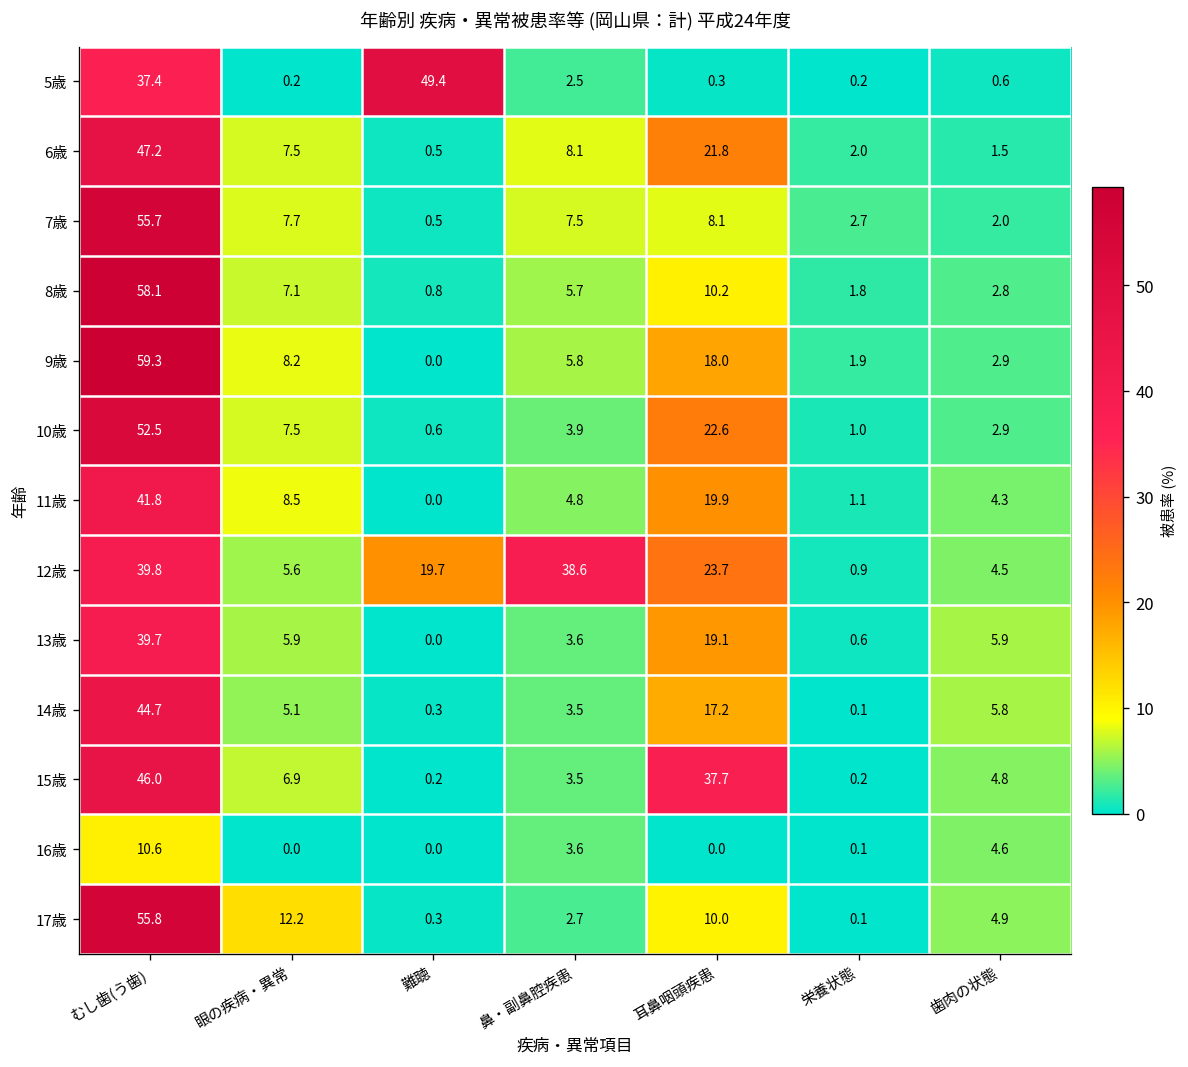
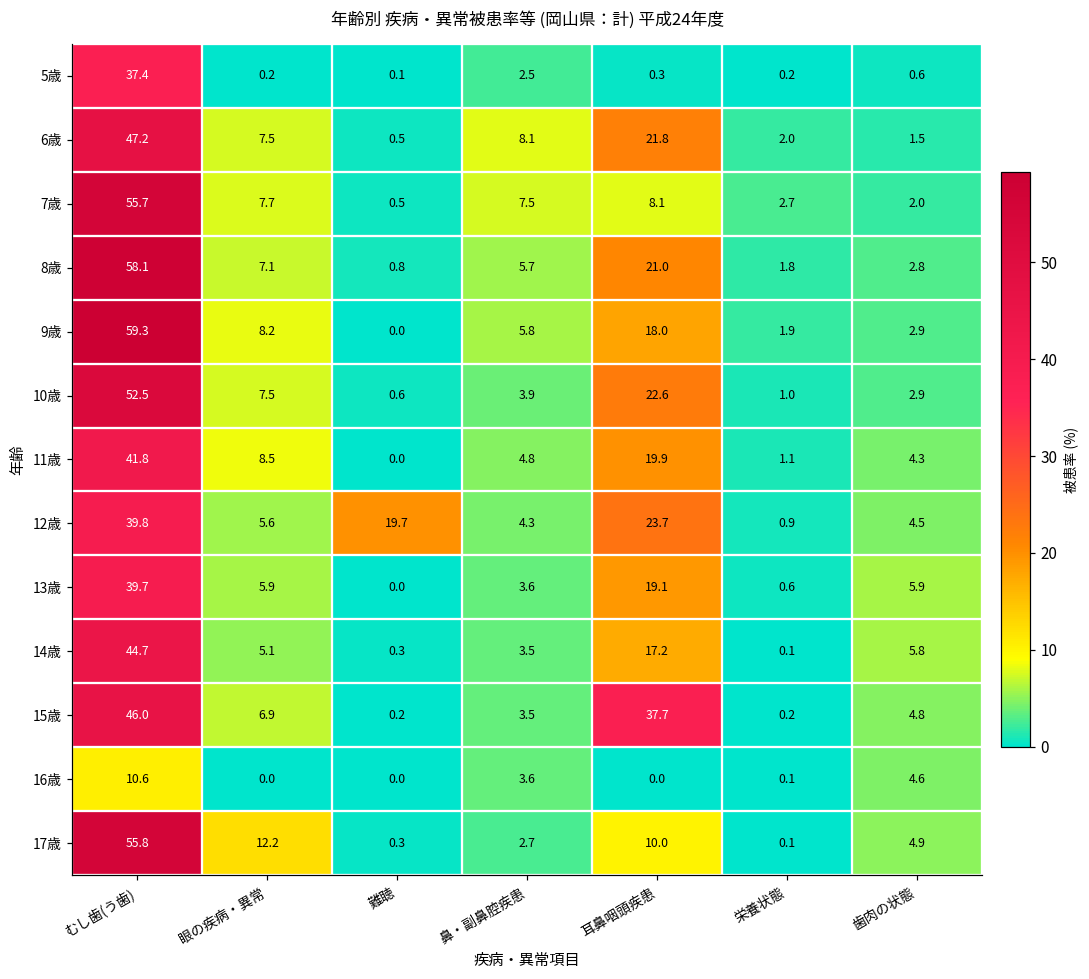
  {
    "5歳": {
      "むし歯(う歯)": 37.4,
      "眼の疾病・異常": 0.2,
-     "難聴": 49.4,
+     "難聴": 0.1,
      "鼻・副鼻腔疾患": 2.5,
      "耳鼻咽頭疾患": 0.3,
      "栄養状態": 0.2,
      "歯肉の状態": 0.6
    },
    "6歳": {
      "むし歯(う歯)": 47.2,
      "眼の疾病・異常": 7.5,
      "難聴": 0.5,
      "鼻・副鼻腔疾患": 8.1,
      "耳鼻咽頭疾患": 21.8,
      "栄養状態": 2.0,
      "歯肉の状態": 1.5
    },
    "7歳": {
      "むし歯(う歯)": 55.7,
      "眼の疾病・異常": 7.7,
      "難聴": 0.5,
      "鼻・副鼻腔疾患": 7.5,
      "耳鼻咽頭疾患": 8.1,
      "栄養状態": 2.7,
      "歯肉の状態": 2.0
    },
    "8歳": {
      "むし歯(う歯)": 58.1,
      "眼の疾病・異常": 7.1,
      "難聴": 0.8,
      "鼻・副鼻腔疾患": 5.7,
-     "耳鼻咽頭疾患": 10.2,
+     "耳鼻咽頭疾患": 21.0,
      "栄養状態": 1.8,
      "歯肉の状態": 2.8
    },
    "9歳": {
      "むし歯(う歯)": 59.3,
      "眼の疾病・異常": 8.2,
      "難聴": 0.0,
      "鼻・副鼻腔疾患": 5.8,
      "耳鼻咽頭疾患": 18.0,
      "栄養状態": 1.9,
      "歯肉の状態": 2.9
    },
    "10歳": {
      "むし歯(う歯)": 52.5,
      "眼の疾病・異常": 7.5,
      "難聴": 0.6,
      "鼻・副鼻腔疾患": 3.9,
      "耳鼻咽頭疾患": 22.6,
      "栄養状態": 1.0,
      "歯肉の状態": 2.9
    },
    "11歳": {
      "むし歯(う歯)": 41.8,
      "眼の疾病・異常": 8.5,
      "難聴": 0.0,
      "鼻・副鼻腔疾患": 4.8,
      "耳鼻咽頭疾患": 19.9,
      "栄養状態": 1.1,
      "歯肉の状態": 4.3
    },
    "12歳": {
      "むし歯(う歯)": 39.8,
      "眼の疾病・異常": 5.6,
      "難聴": 19.7,
-     "鼻・副鼻腔疾患": 38.6,
+     "鼻・副鼻腔疾患": 4.3,
      "耳鼻咽頭疾患": 23.7,
      "栄養状態": 0.9,
      "歯肉の状態": 4.5
    },
    "13歳": {
      "むし歯(う歯)": 39.7,
      "眼の疾病・異常": 5.9,
      "難聴": 0.0,
      "鼻・副鼻腔疾患": 3.6,
      "耳鼻咽頭疾患": 19.1,
      "栄養状態": 0.6,
      "歯肉の状態": 5.9
    },
    "14歳": {
      "むし歯(う歯)": 44.7,
      "眼の疾病・異常": 5.1,
      "難聴": 0.3,
      "鼻・副鼻腔疾患": 3.5,
      "耳鼻咽頭疾患": 17.2,
      "栄養状態": 0.1,
      "歯肉の状態": 5.8
    },
    "15歳": {
      "むし歯(う歯)": 46.0,
      "眼の疾病・異常": 6.9,
      "難聴": 0.2,
      "鼻・副鼻腔疾患": 3.5,
      "耳鼻咽頭疾患": 37.7,
      "栄養状態": 0.2,
      "歯肉の状態": 4.8
    },
    "16歳": {
      "むし歯(う歯)": 10.6,
      "眼の疾病・異常": 0.0,
      "難聴": 0.0,
      "鼻・副鼻腔疾患": 3.6,
      "耳鼻咽頭疾患": 0.0,
      "栄養状態": 0.1,
      "歯肉の状態": 4.6
    },
    "17歳": {
      "むし歯(う歯)": 55.8,
      "眼の疾病・異常": 12.2,
      "難聴": 0.3,
      "鼻・副鼻腔疾患": 2.7,
      "耳鼻咽頭疾患": 10.0,
      "栄養状態": 0.1,
      "歯肉の状態": 4.9
    }
  }
